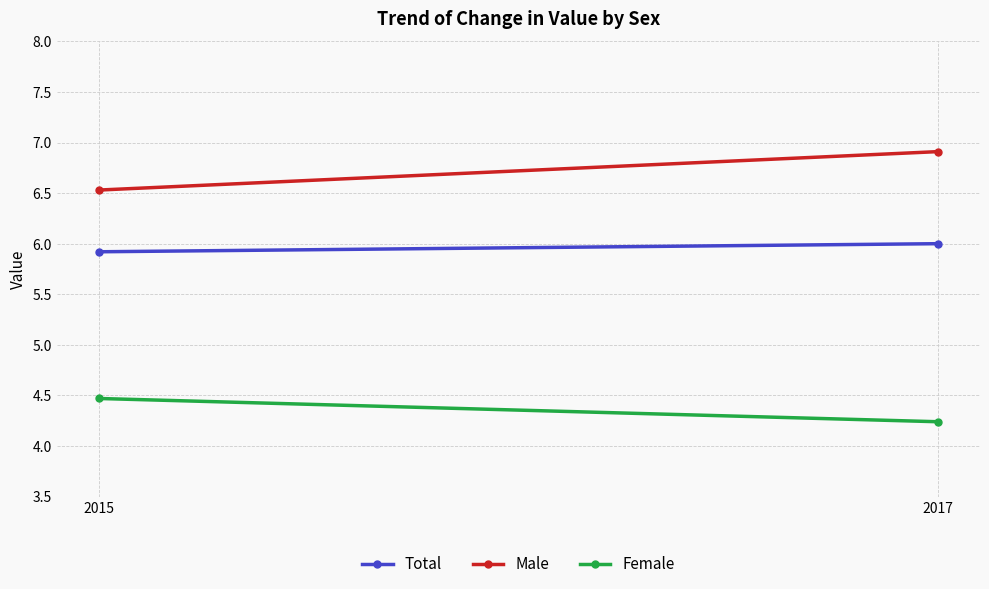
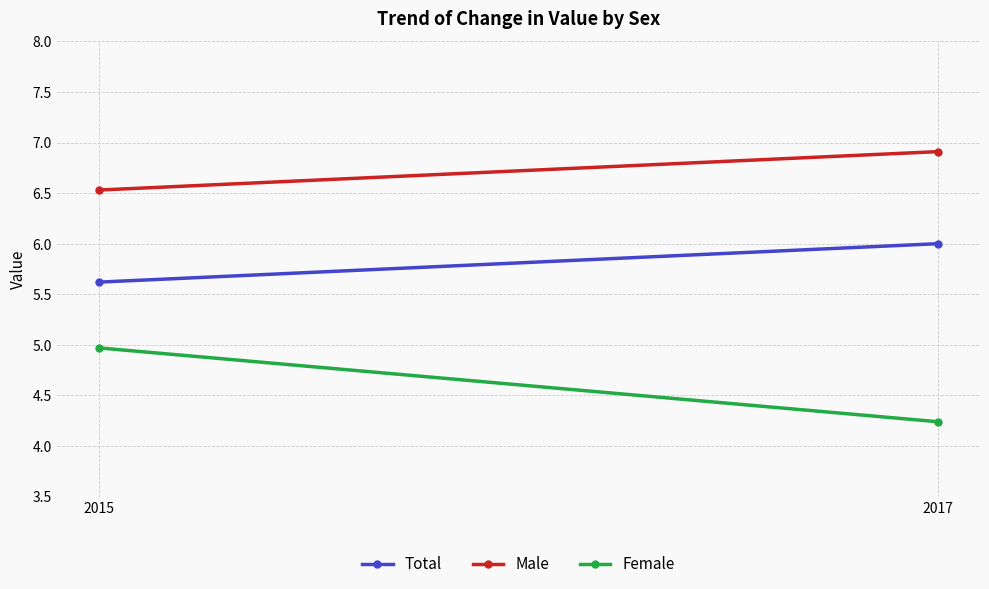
  {
    "Total": {
-     "2015": 5.92,
+     "2015": 5.62,
      "2017": 6.00
    },
    "Male": {
      "2015": 6.53,
      "2017": 6.91
    },
    "Female": {
-     "2015": 4.47,
+     "2015": 4.97,
      "2017": 4.24
    }
  }
